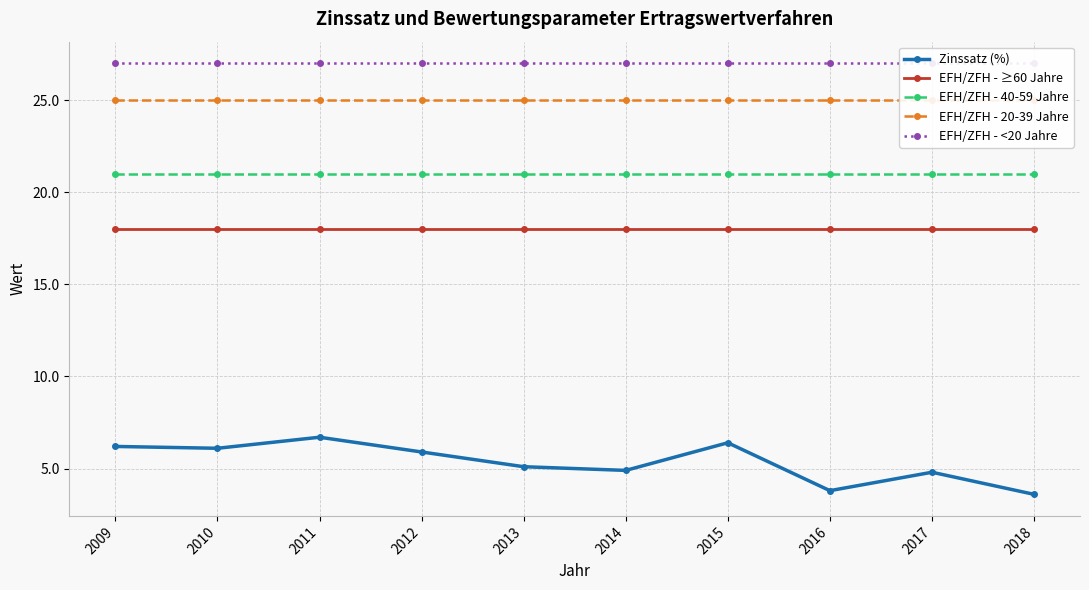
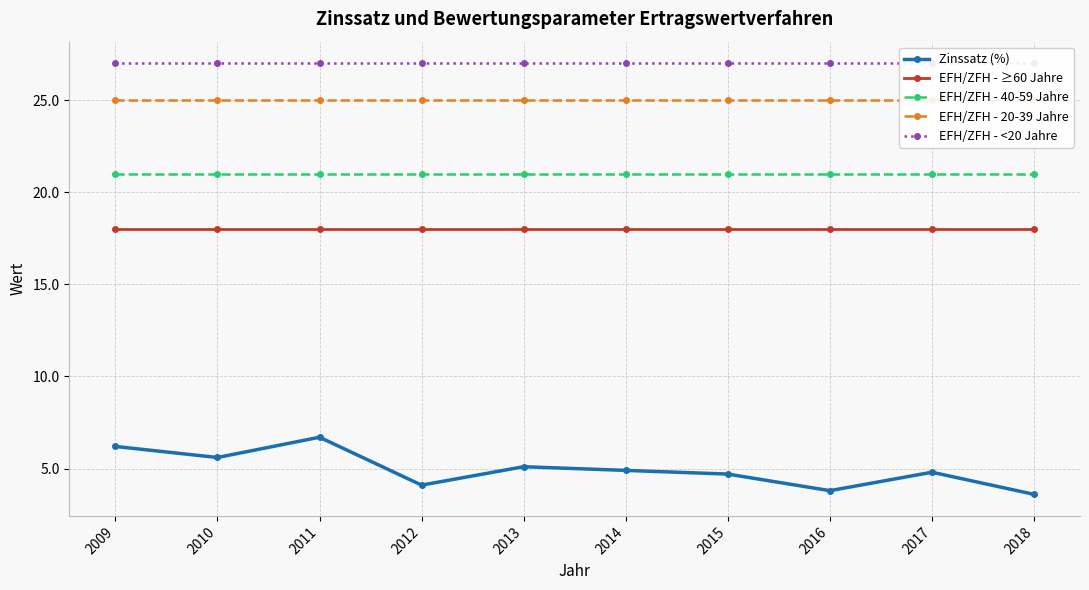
  {
    "Zinssatz (%)": {
      "2009": 6.2,
-     "2010": 6.1,
+     "2010": 5.6,
      "2011": 6.7,
-     "2012": 5.9,
+     "2012": 4.1,
      "2013": 5.1,
      "2014": 4.9,
-     "2015": 6.4,
+     "2015": 4.7,
      "2016": 3.8,
      "2017": 4.8,
      "2018": 3.6
    },
    "EFH/ZFH - ≥60 Jahre": {
      "2009": 18.0,
      "2010": 18.0,
      "2011": 18.0,
      "2012": 18.0,
      "2013": 18.0,
      "2014": 18.0,
      "2015": 18.0,
      "2016": 18.0,
      "2017": 18.0,
      "2018": 18.0
    },
    "EFH/ZFH - 40-59 Jahre": {
      "2009": 21.0,
      "2010": 21.0,
      "2011": 21.0,
      "2012": 21.0,
      "2013": 21.0,
      "2014": 21.0,
      "2015": 21.0,
      "2016": 21.0,
      "2017": 21.0,
      "2018": 21.0
    },
    "EFH/ZFH - 20-39 Jahre": {
      "2009": 25.0,
      "2010": 25.0,
      "2011": 25.0,
      "2012": 25.0,
      "2013": 25.0,
      "2014": 25.0,
      "2015": 25.0,
      "2016": 25.0
    },
    "EFH/ZFH - <20 Jahre": {
      "2009": 27.0,
      "2010": 27.0,
      "2011": 27.0,
      "2012": 27.0,
      "2013": 27.0,
      "2014": 27.0,
      "2015": 27.0,
      "2016": 27.0
    }
  }
